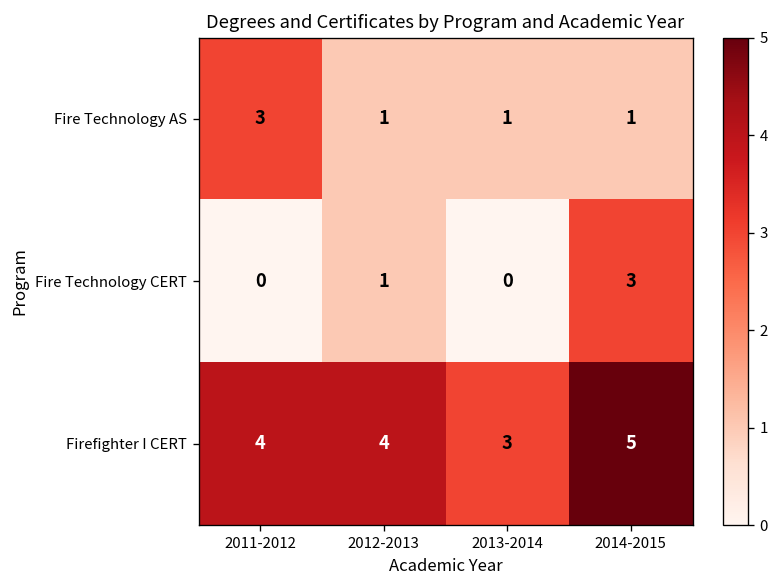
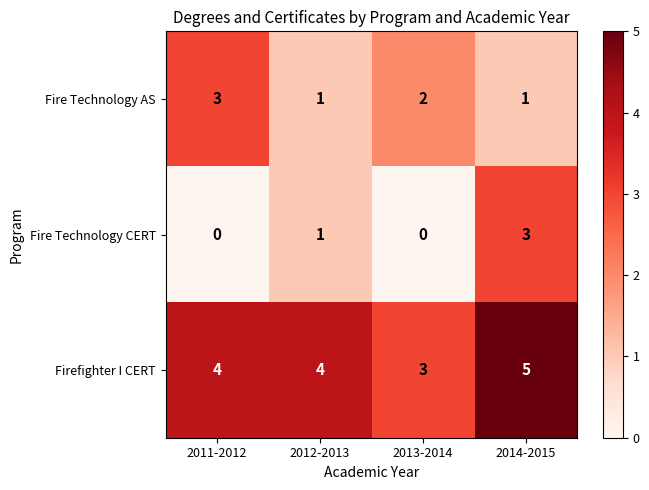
  {
    "Fire Technology AS": {
      "2011-2012": 3,
      "2012-2013": 1,
-     "2013-2014": 1,
+     "2013-2014": 2,
      "2014-2015": 1
    },
    "Fire Technology CERT": {
      "2011-2012": 0,
      "2012-2013": 1,
      "2013-2014": 0,
      "2014-2015": 3
    },
    "Firefighter I CERT": {
      "2011-2012": 4,
      "2012-2013": 4,
      "2013-2014": 3,
      "2014-2015": 5
    }
  }
